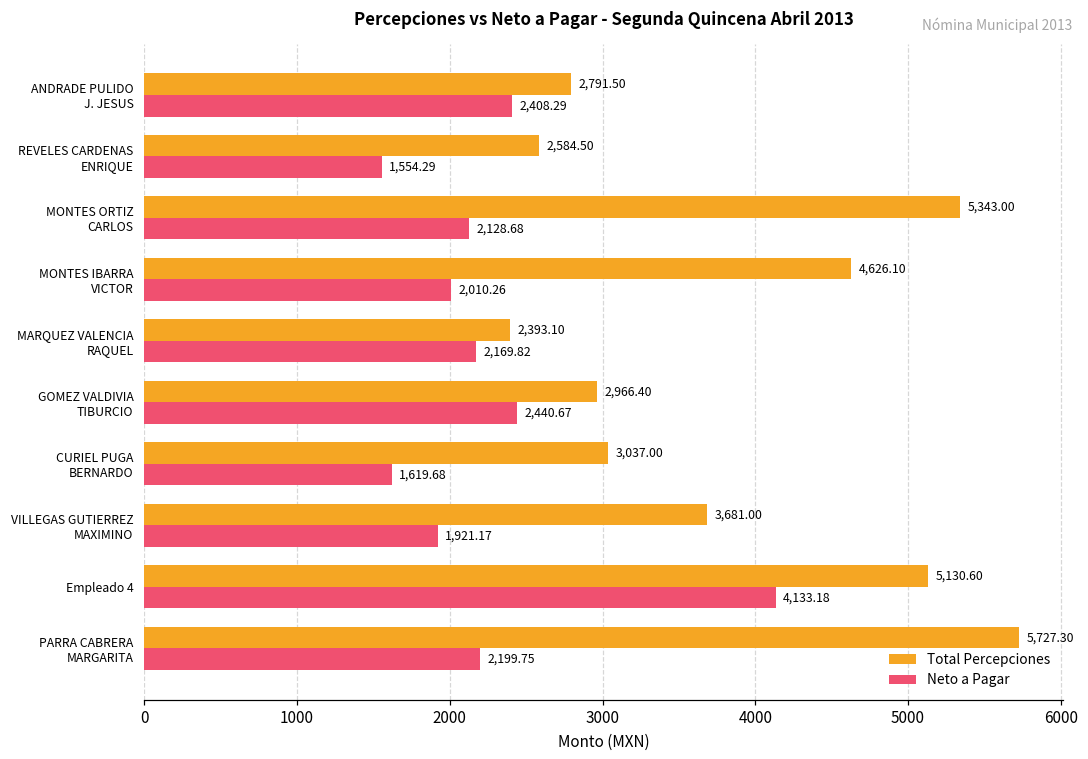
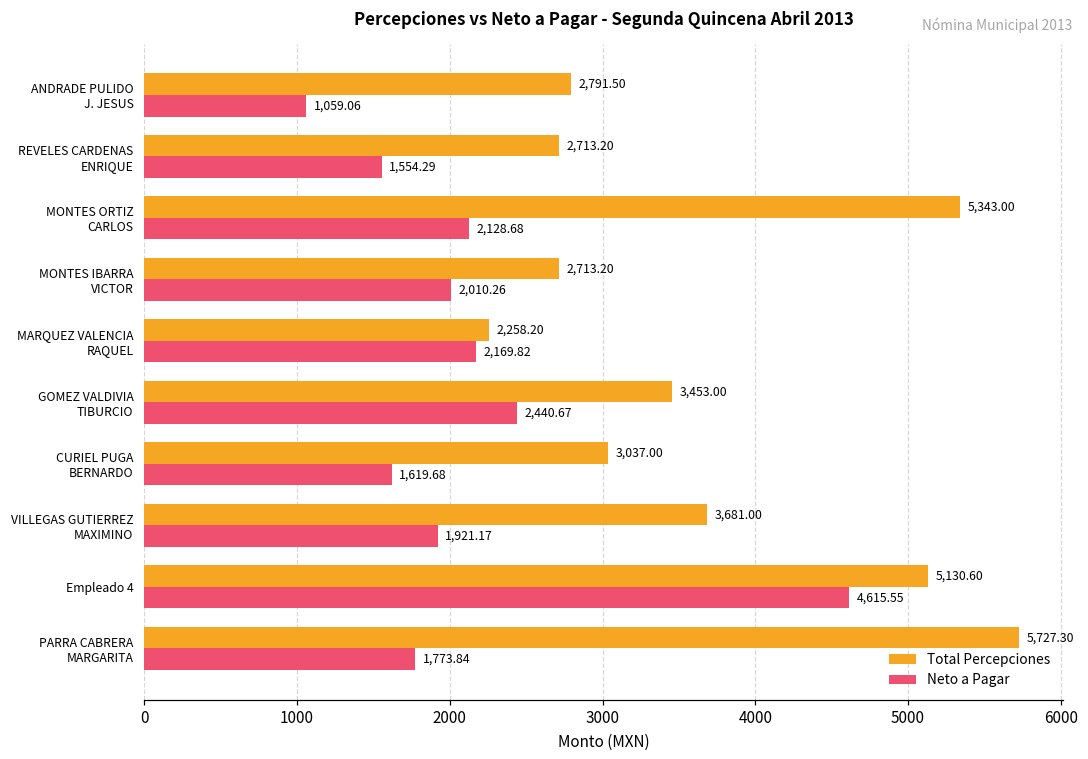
  {
    "Total Percepciones": {
      "ANDRADE PULIDO J. JESUS": "2,791.50",
-     "REVELES CARDENAS ENRIQUE": "2,584.50",
+     "REVELES CARDENAS ENRIQUE": "2,713.20",
      "MONTES ORTIZ CARLOS": "5,343.00",
-     "MONTES IBARRA VICTOR": "4,626.10",
-     "MARQUEZ VALENCIA RAQUEL": "2,393.10",
-     "GOMEZ VALDIVIA TIBURCIO": "2,966.40",
+     "MONTES IBARRA VICTOR": "2,713.20",
+     "MARQUEZ VALENCIA RAQUEL": "2,258.20",
+     "GOMEZ VALDIVIA TIBURCIO": "3,453.00",
      "CURIEL PUGA BERNARDO": "3,037.00",
      "VILLEGAS GUTIERREZ MAXIMINO": "3,681.00",
      "Empleado 4": "5,130.60",
      "PARRA CABRERA MARGARITA": "5,727.30"
    },
    "Neto a Pagar": {
-     "ANDRADE PULIDO J. JESUS": "2,408.29",
+     "ANDRADE PULIDO J. JESUS": "1,059.06",
      "REVELES CARDENAS ENRIQUE": "1,554.29",
      "MONTES ORTIZ CARLOS": "2,128.68",
      "MONTES IBARRA VICTOR": "2,010.26",
      "MARQUEZ VALENCIA RAQUEL": "2,169.82",
      "GOMEZ VALDIVIA TIBURCIO": "2,440.67",
      "CURIEL PUGA BERNARDO": "1,619.68",
      "VILLEGAS GUTIERREZ MAXIMINO": "1,921.17",
-     "Empleado 4": "4,133.18",
-     "PARRA CABRERA MARGARITA": "2,199.75"
+     "Empleado 4": "4,615.55",
+     "PARRA CABRERA MARGARITA": "1,773.84"
    }
  }
